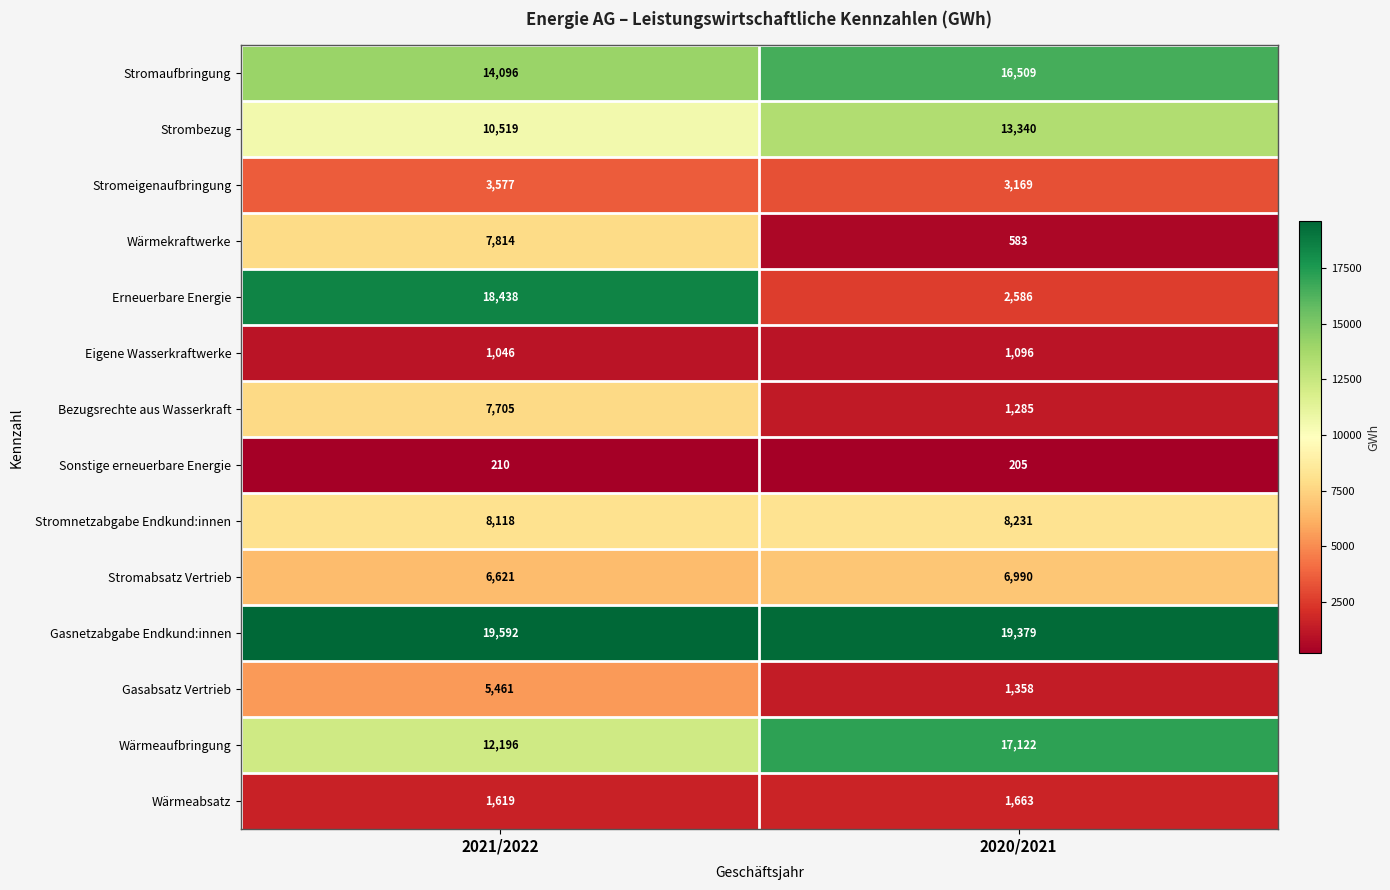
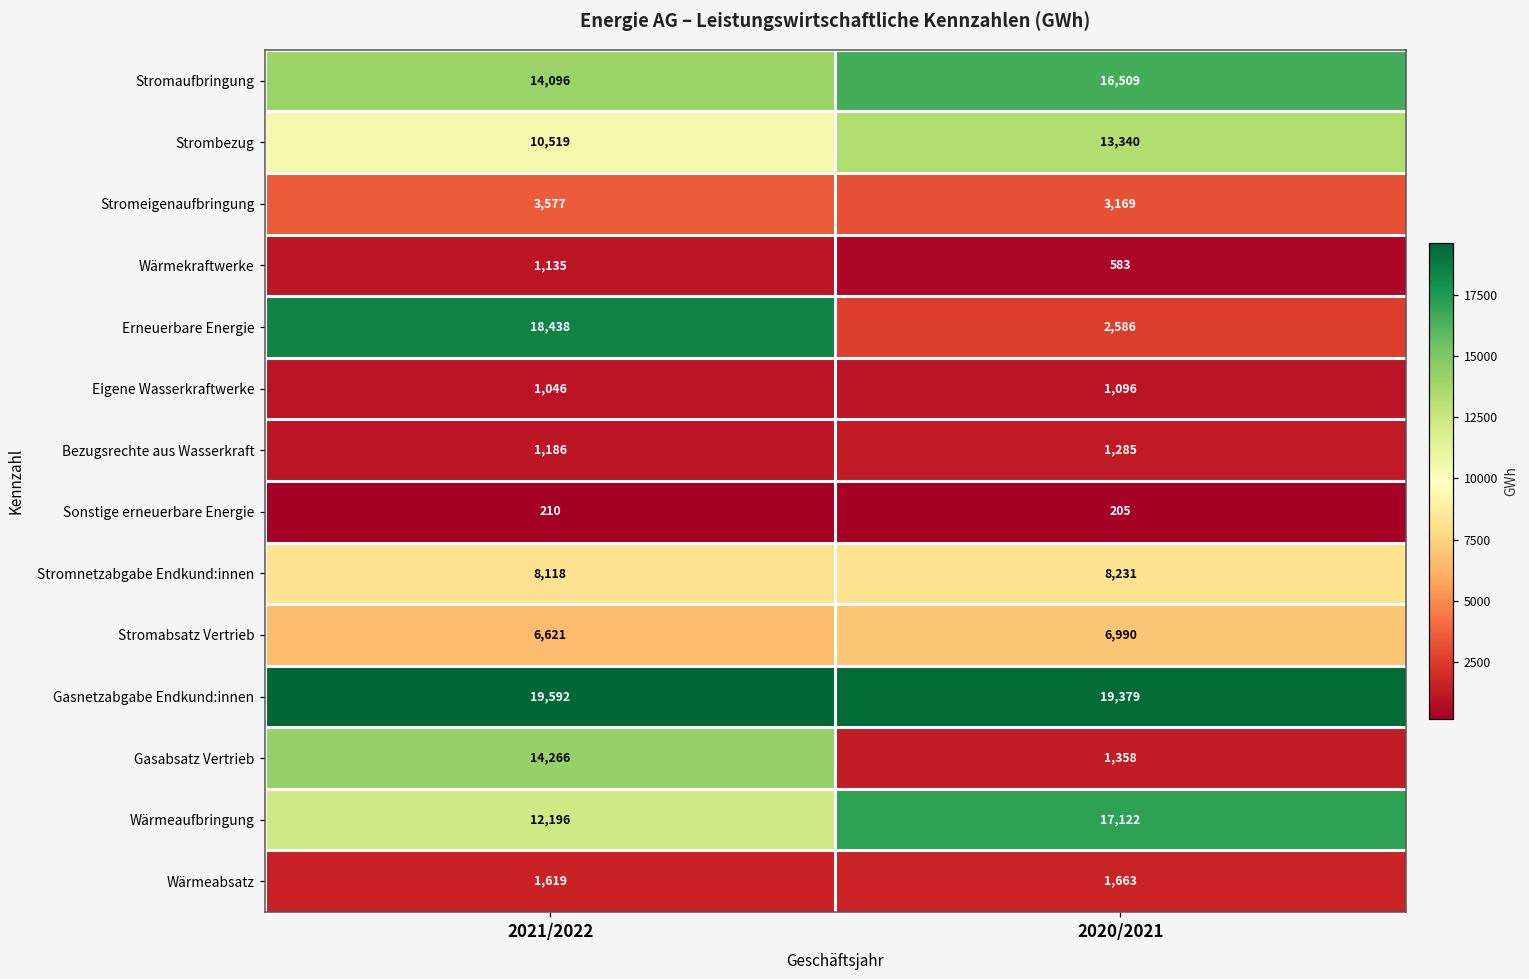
  {
    "Stromaufbringung": {
      "2021/2022": "14,096",
      "2020/2021": "16,509"
    },
    "Strombezug": {
      "2021/2022": "10,519",
      "2020/2021": "13,340"
    },
    "Stromeigenaufbringung": {
      "2021/2022": "3,577",
      "2020/2021": "3,169"
    },
    "Wärmekraftwerke": {
-     "2021/2022": "7,814",
+     "2021/2022": "1,135",
      "2020/2021": "583"
    },
    "Erneuerbare Energie": {
      "2021/2022": "18,438",
      "2020/2021": "2,586"
    },
    "Eigene Wasserkraftwerke": {
      "2021/2022": "1,046",
      "2020/2021": "1,096"
    },
    "Bezugsrechte aus Wasserkraft": {
-     "2021/2022": "7,705",
+     "2021/2022": "1,186",
      "2020/2021": "1,285"
    },
    "Sonstige erneuerbare Energie": {
      "2021/2022": "210",
      "2020/2021": "205"
    },
    "Stromnetzabgabe Endkund:innen": {
      "2021/2022": "8,118",
      "2020/2021": "8,231"
    },
    "Stromabsatz Vertrieb": {
      "2021/2022": "6,621",
      "2020/2021": "6,990"
    },
    "Gasnetzabgabe Endkund:innen": {
      "2021/2022": "19,592",
      "2020/2021": "19,379"
    },
    "Gasabsatz Vertrieb": {
-     "2021/2022": "5,461",
+     "2021/2022": "14,266",
      "2020/2021": "1,358"
    },
    "Wärmeaufbringung": {
      "2021/2022": "12,196",
      "2020/2021": "17,122"
    },
    "Wärmeabsatz": {
      "2021/2022": "1,619",
      "2020/2021": "1,663"
    }
  }
